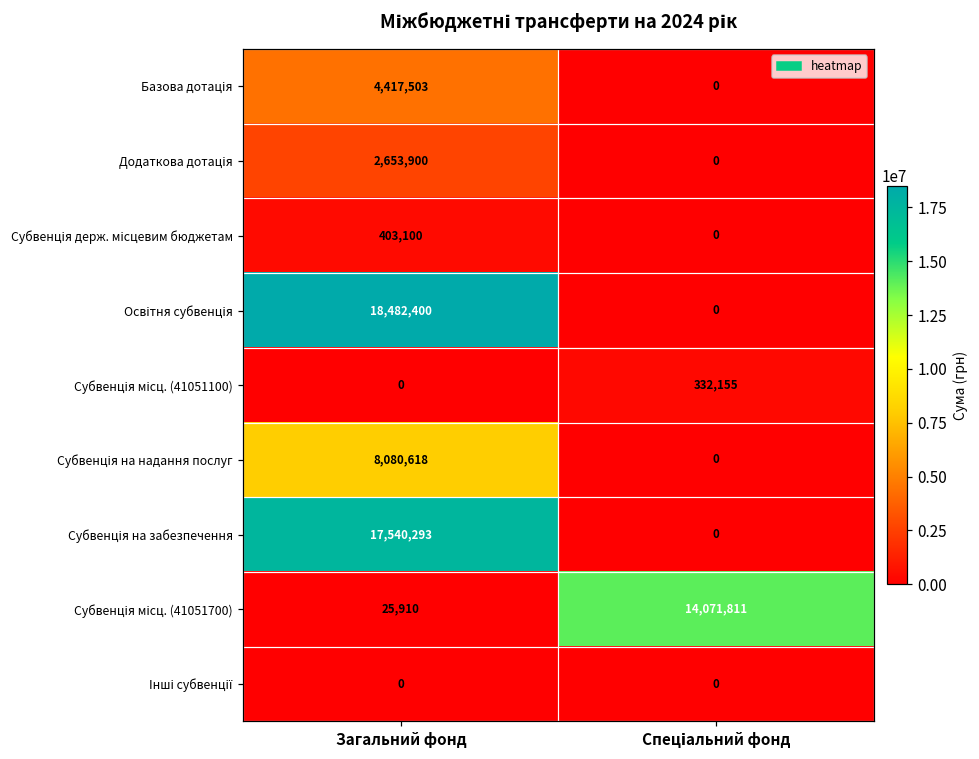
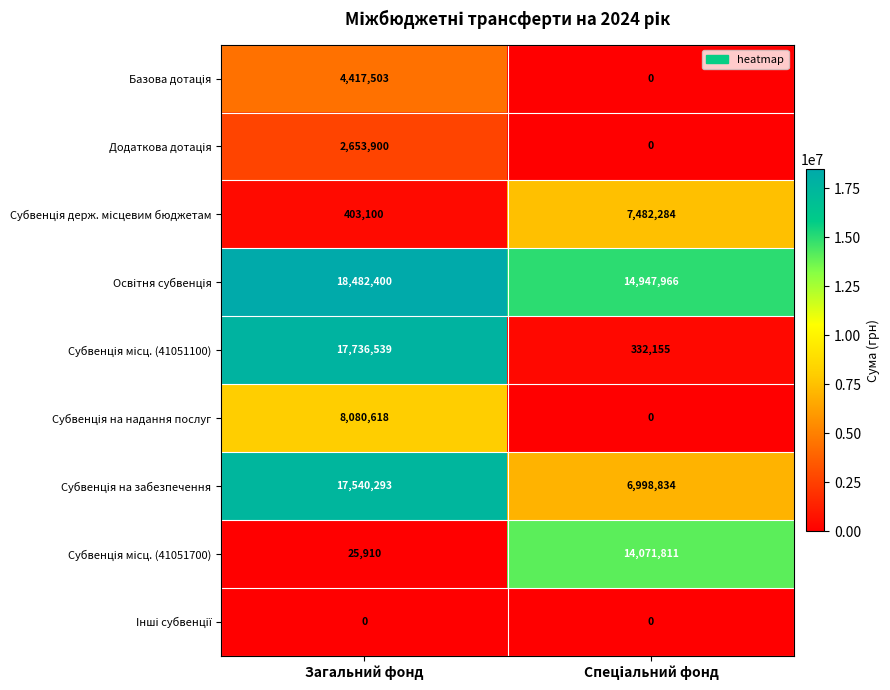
  {
    "Базова дотація": {
      "Загальний фонд": "4,417,503",
      "Спеціальний фонд": "0"
    },
    "Додаткова дотація": {
      "Загальний фонд": "2,653,900",
      "Спеціальний фонд": "0"
    },
    "Субвенція держ. місцевим бюджетам": {
      "Загальний фонд": "403,100",
-     "Спеціальний фонд": "0"
+     "Спеціальний фонд": "7,482,284"
    },
    "Освітня субвенція": {
      "Загальний фонд": "18,482,400",
-     "Спеціальний фонд": "0"
+     "Спеціальний фонд": "14,947,966"
    },
    "Субвенція місц. (41051100)": {
-     "Загальний фонд": "0",
+     "Загальний фонд": "17,736,539",
      "Спеціальний фонд": "332,155"
    },
    "Субвенція на надання послуг": {
      "Загальний фонд": "8,080,618",
      "Спеціальний фонд": "0"
    },
    "Субвенція на забезпечення": {
      "Загальний фонд": "17,540,293",
-     "Спеціальний фонд": "0"
+     "Спеціальний фонд": "6,998,834"
    },
    "Субвенція місц. (41051700)": {
      "Загальний фонд": "25,910",
      "Спеціальний фонд": "14,071,811"
    },
    "Інші субвенції": {
      "Загальний фонд": "0",
      "Спеціальний фонд": "0"
    }
  }
